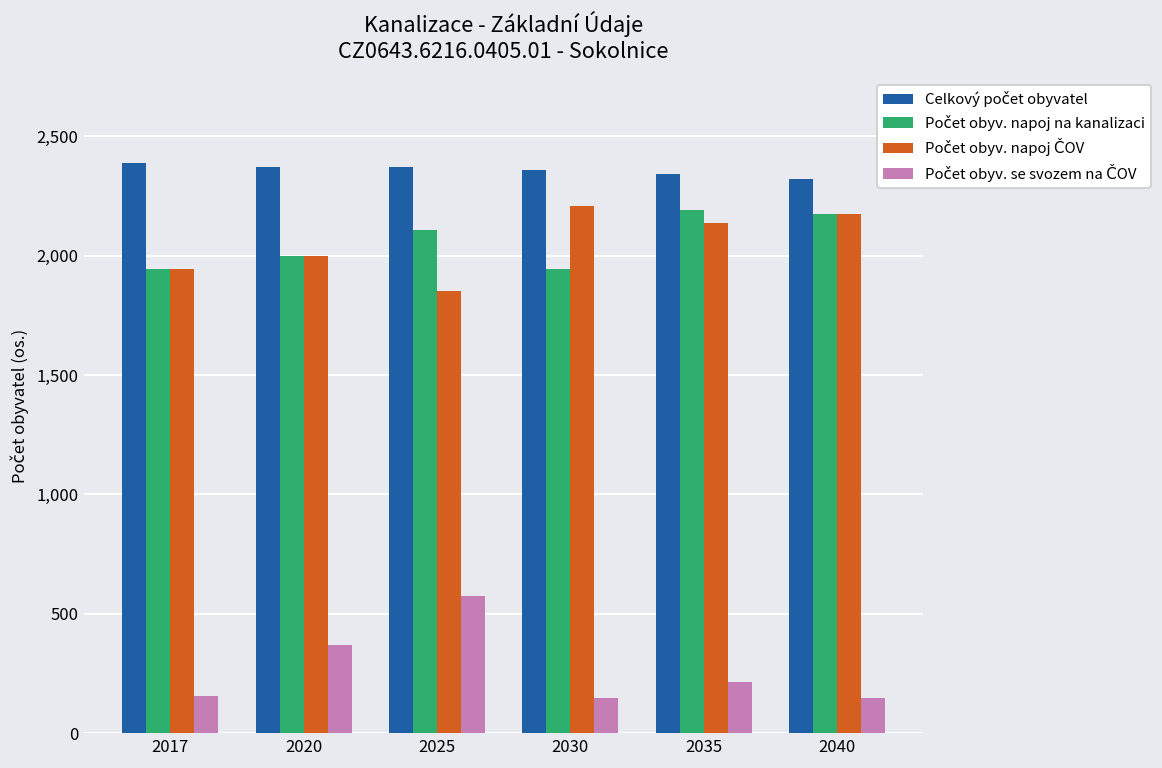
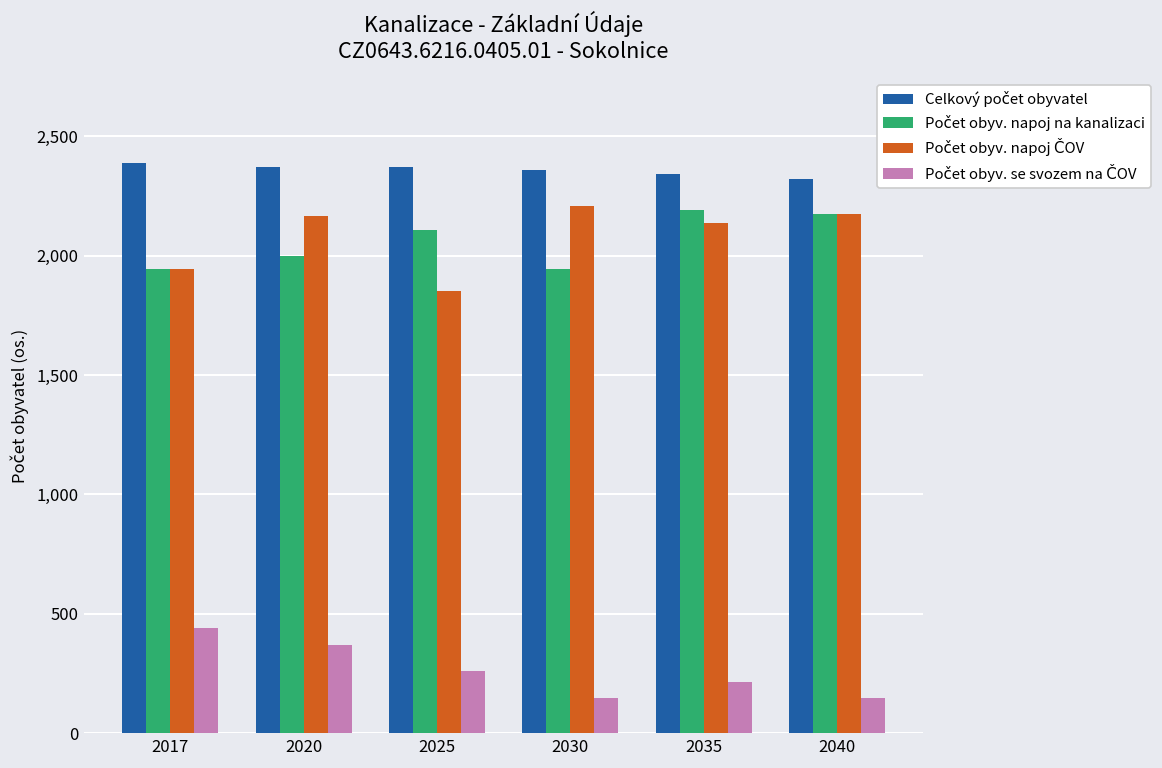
  {
    "Celkový počet obyvatel": {
      "2017": "2,390",
      "2020": "2,370",
      "2025": "2,370",
      "2030": "2,360",
      "2035": "2,340",
      "2040": "2,320"
    },
    "Počet obyv. napoj na kanalizaci": {
      "2017": "1,950",
      "2020": "2,000",
      "2025": "2,110",
      "2030": "1,950",
      "2035": "2,190",
      "2040": "2,170"
    },
    "Počet obyv. napoj ČOV": {
      "2017": "1,950",
-     "2020": "2,000",
+     "2020": "2,170",
      "2025": "1,850",
      "2030": "2,210",
      "2035": "2,140",
      "2040": "2,170"
    },
    "Počet obyv. se svozem na ČOV": {
-     "2017": "160",
+     "2017": "440",
      "2020": "370",
-     "2025": "580",
+     "2025": "260",
      "2030": "150",
      "2035": "220",
      "2040": "150"
    }
  }
